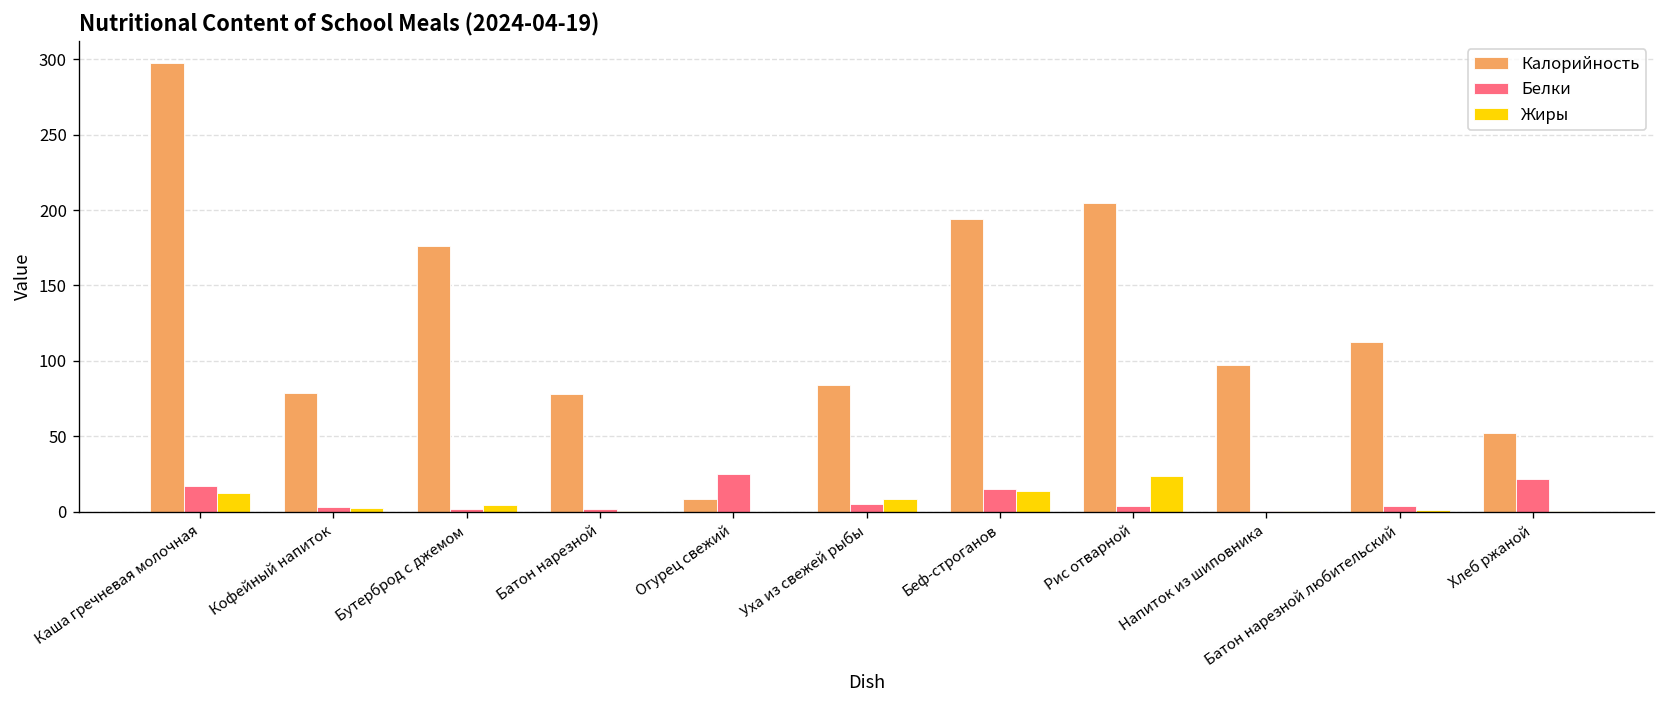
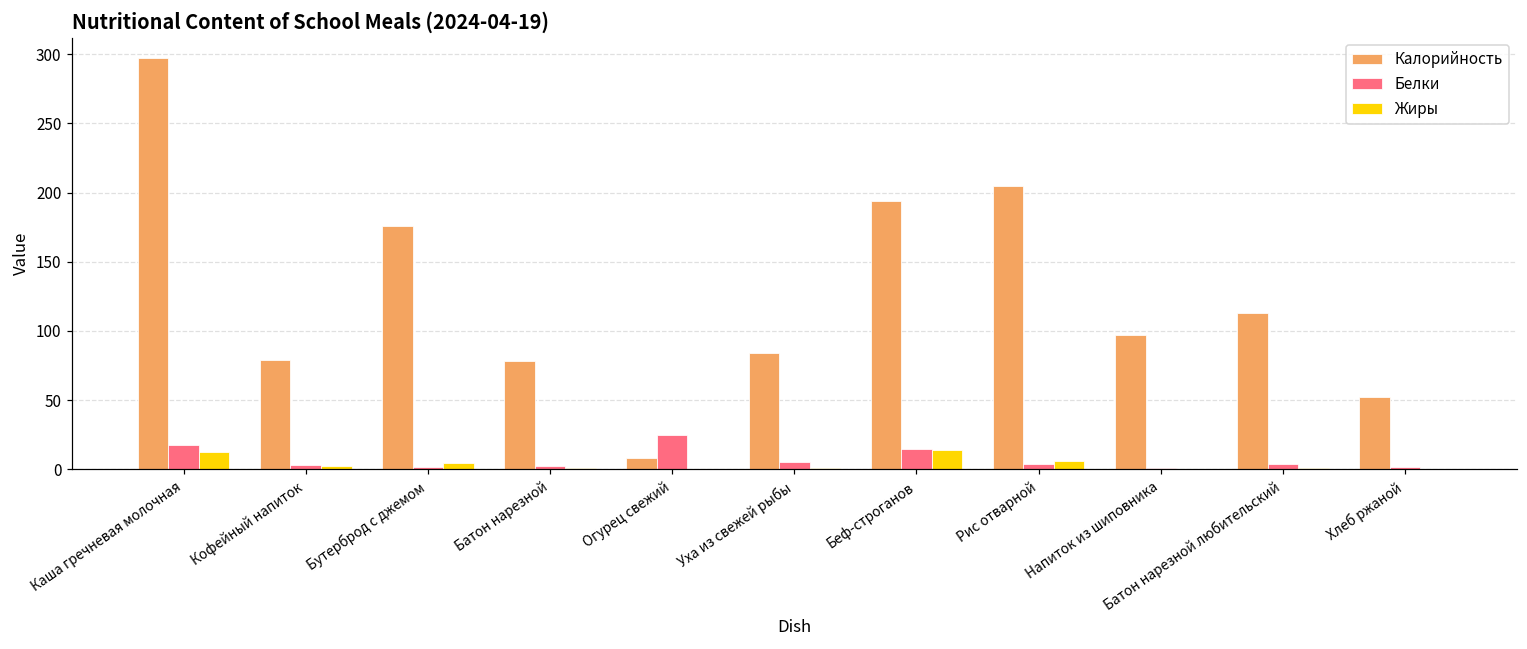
  {
    "Калорийность": {
      "Каша гречневая молочная": 297,
      "Кофейный напиток": 79,
      "Бутерброд с джемом": 176,
      "Батон нарезной": 78,
      "Огурец свежий": 8,
      "Уха из свежей рыбы": 84,
      "Беф-строганов": 194,
      "Рис отварной": 205,
      "Напиток из шиповника": 97,
      "Батон нарезной любительский": 113,
      "Хлеб ржаной": 52
    },
    "Белки": {
      "Каша гречневая молочная": 17,
      "Кофейный напиток": 3,
      "Батон нарезной": 2,
      "Огурец свежий": 25,
      "Уха из свежей рыбы": 5,
      "Беф-строганов": 15,
      "Рис отварной": 4,
      "Батон нарезной любительский": 4,
-     "Хлеб ржаной": 22
+     "Хлеб ржаной": 2
    },
    "Жиры": {
      "Каша гречневая молочная": 13,
      "Кофейный напиток": 3,
      "Бутерброд с джемом": 4,
-     "Уха из свежей рыбы": 8,
+     "Уха из свежей рыбы": 1,
      "Беф-строганов": 14,
-     "Рис отварной": 24
+     "Рис отварной": 6
    }
  }
